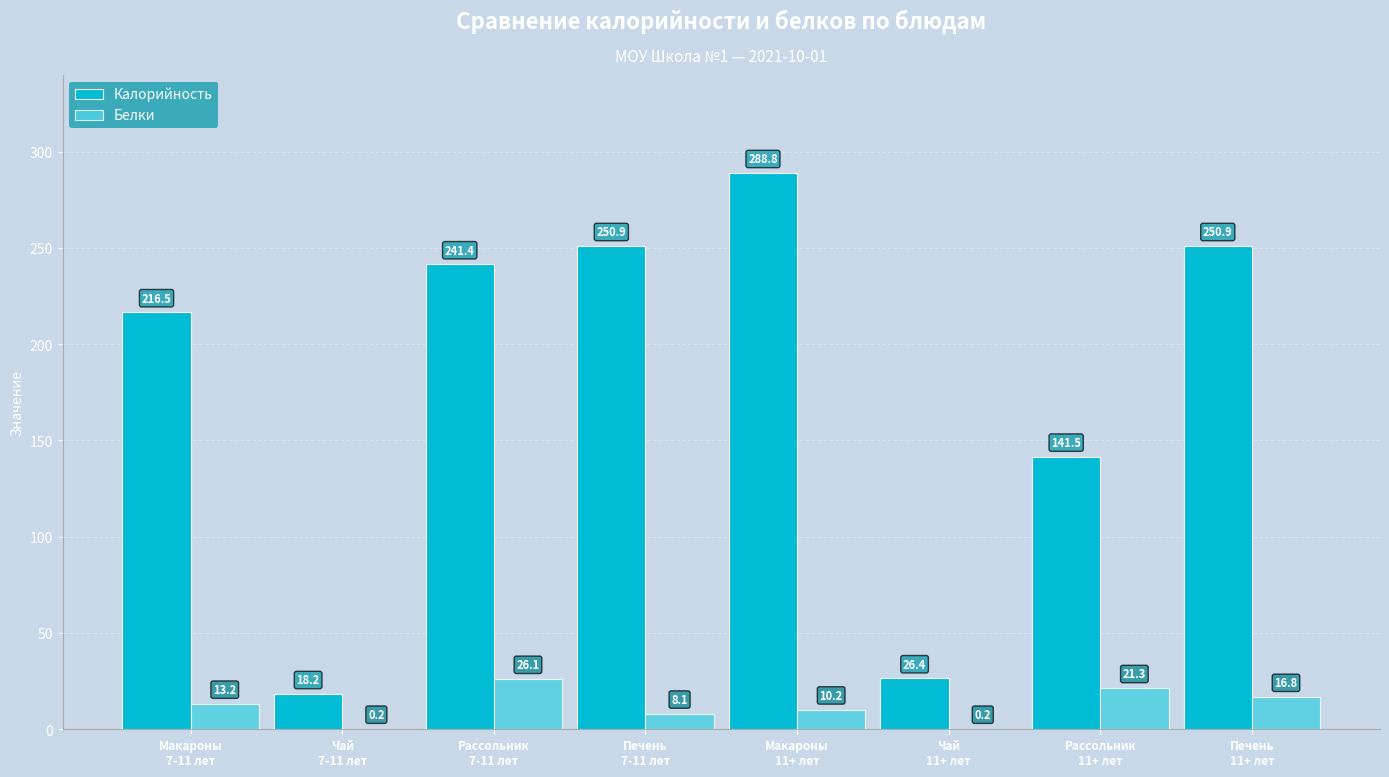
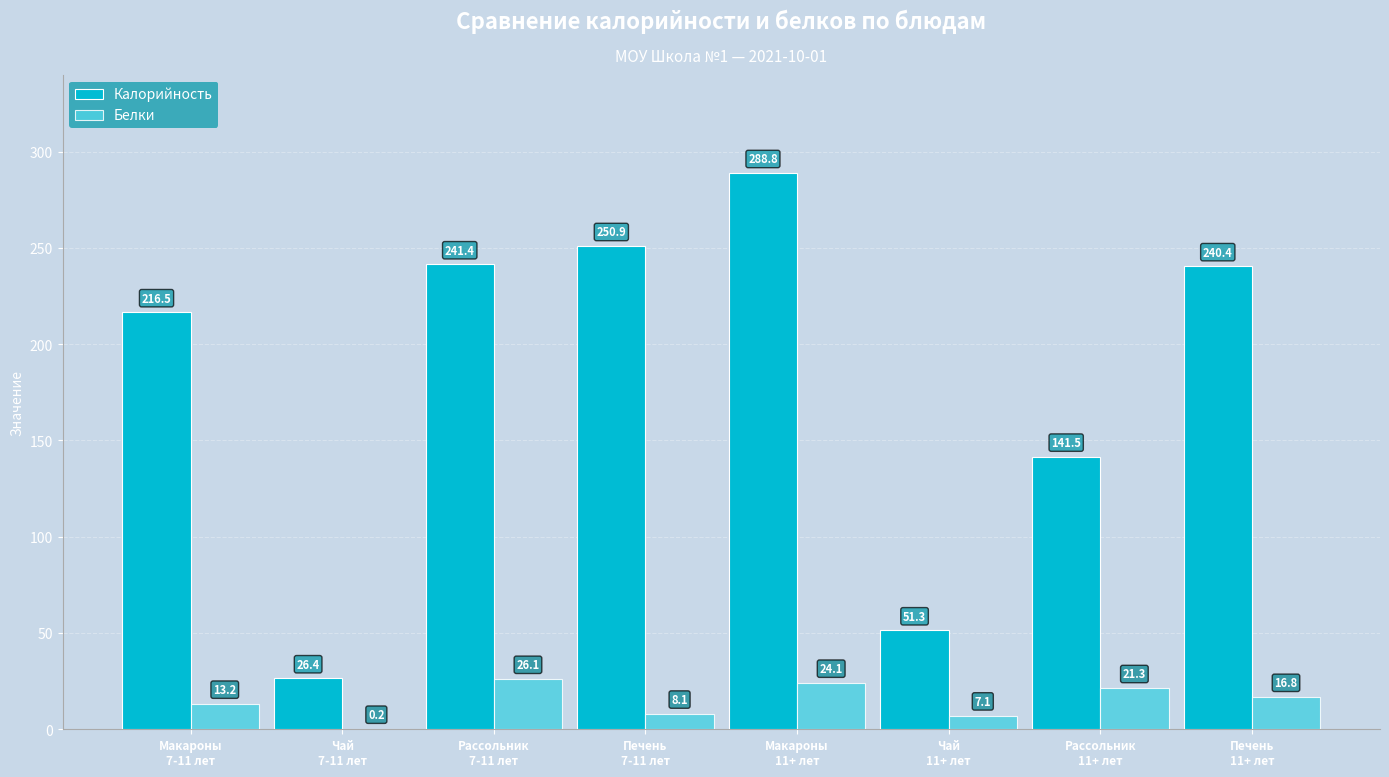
  {
    "Калорийность": {
-     "Чай 7-11 лет": 18.2,
-     "Чай 11+ лет": 26.4,
-     "Печень 11+ лет": 250.9
+     "Чай 7-11 лет": 26.4,
+     "Чай 11+ лет": 51.3,
+     "Печень 11+ лет": 240.4
    },
    "Белки": {
-     "Макароны 11+ лет": 10.2,
-     "Чай 11+ лет": 0.2
+     "Макароны 11+ лет": 24.1,
+     "Чай 11+ лет": 7.1
    }
  }
